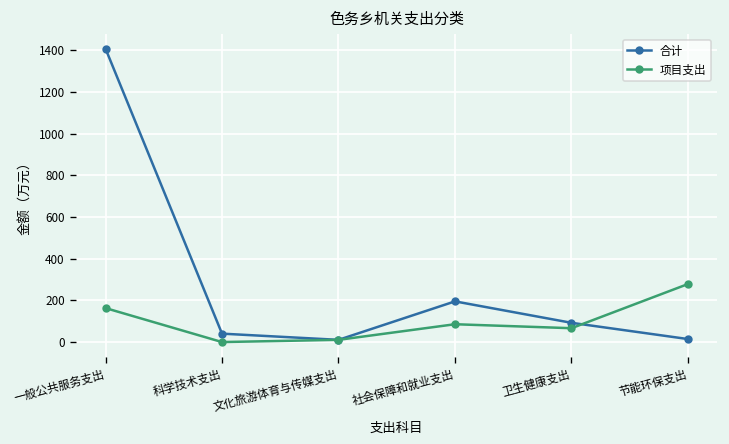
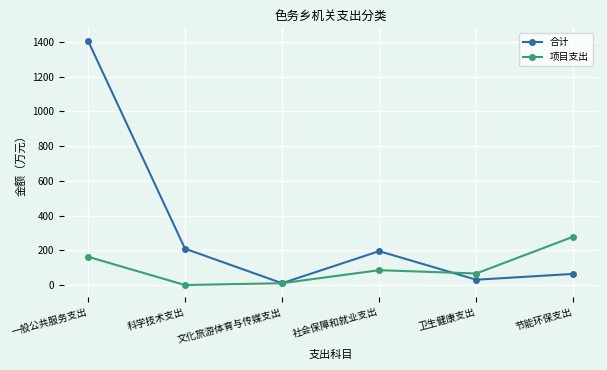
  {
    "合计": {
      "一般公共服务支出": 1410,
-     "科学技术支出": 40,
+     "科学技术支出": 210,
      "社会保障和就业支出": 200,
-     "卫生健康支出": 90,
-     "节能环保支出": 10
+     "卫生健康支出": 30,
+     "节能环保支出": 60
    },
    "项目支出": {
      "一般公共服务支出": 160,
      "科学技术支出": 0,
      "社会保障和就业支出": 90,
      "卫生健康支出": 70,
      "节能环保支出": 280
    }
  }
